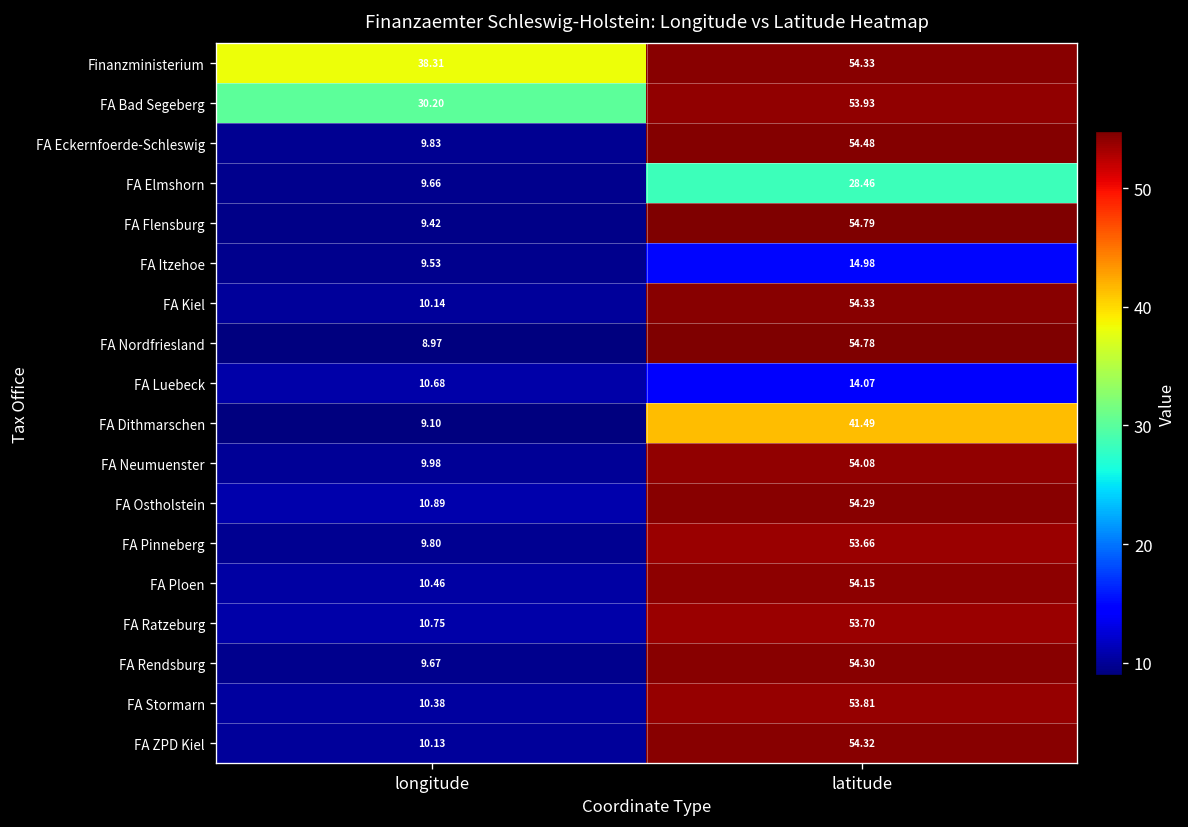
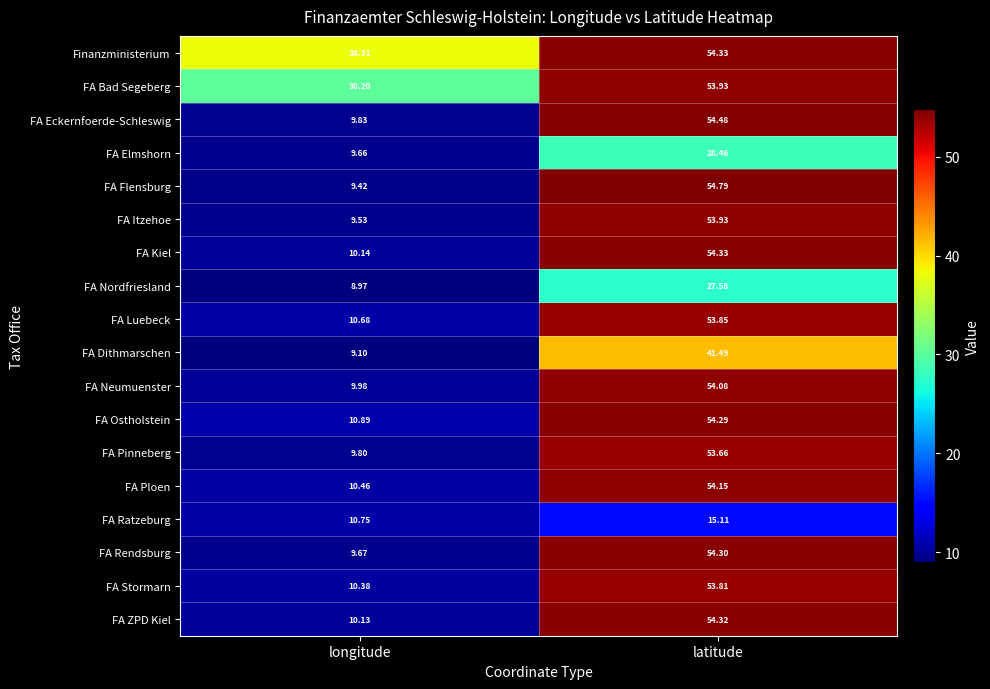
  {
    "Finanzministerium": {
      "longitude": 38.31,
      "latitude": 54.33
    },
    "FA Bad Segeberg": {
      "longitude": 30.20,
      "latitude": 53.93
    },
    "FA Eckernfoerde-Schleswig": {
      "longitude": 9.83,
      "latitude": 54.48
    },
    "FA Elmshorn": {
      "longitude": 9.66,
      "latitude": 28.46
    },
    "FA Flensburg": {
      "longitude": 9.42,
      "latitude": 54.79
    },
    "FA Itzehoe": {
      "longitude": 9.53,
-     "latitude": 14.98
+     "latitude": 53.93
    },
    "FA Kiel": {
      "longitude": 10.14,
      "latitude": 54.33
    },
    "FA Nordfriesland": {
      "longitude": 8.97,
-     "latitude": 54.78
+     "latitude": 27.58
    },
    "FA Luebeck": {
      "longitude": 10.68,
-     "latitude": 14.07
+     "latitude": 53.85
    },
    "FA Dithmarschen": {
      "longitude": 9.10,
      "latitude": 41.49
    },
    "FA Neumuenster": {
      "longitude": 9.98,
      "latitude": 54.08
    },
    "FA Ostholstein": {
      "longitude": 10.89,
      "latitude": 54.29
    },
    "FA Pinneberg": {
      "longitude": 9.80,
      "latitude": 53.66
    },
    "FA Ploen": {
      "longitude": 10.46,
      "latitude": 54.15
    },
    "FA Ratzeburg": {
      "longitude": 10.75,
-     "latitude": 53.70
+     "latitude": 15.11
    },
    "FA Rendsburg": {
      "longitude": 9.67,
      "latitude": 54.30
    },
    "FA Stormarn": {
      "longitude": 10.38,
      "latitude": 53.81
    },
    "FA ZPD Kiel": {
      "longitude": 10.13,
      "latitude": 54.32
    }
  }
